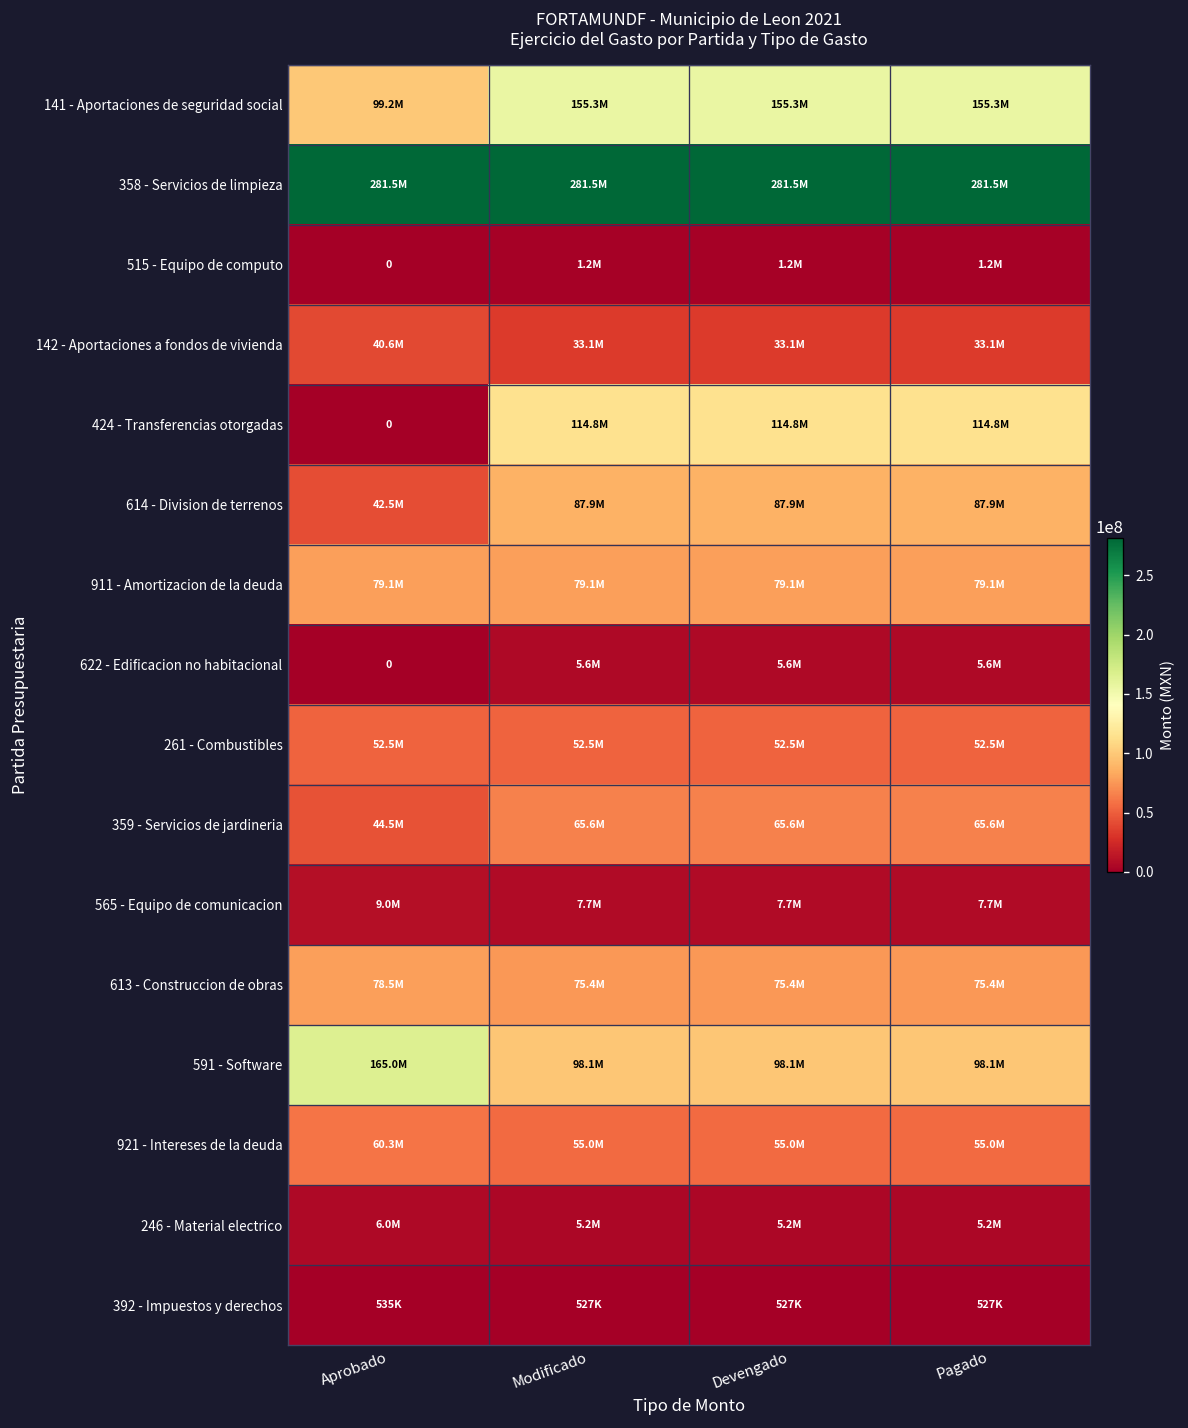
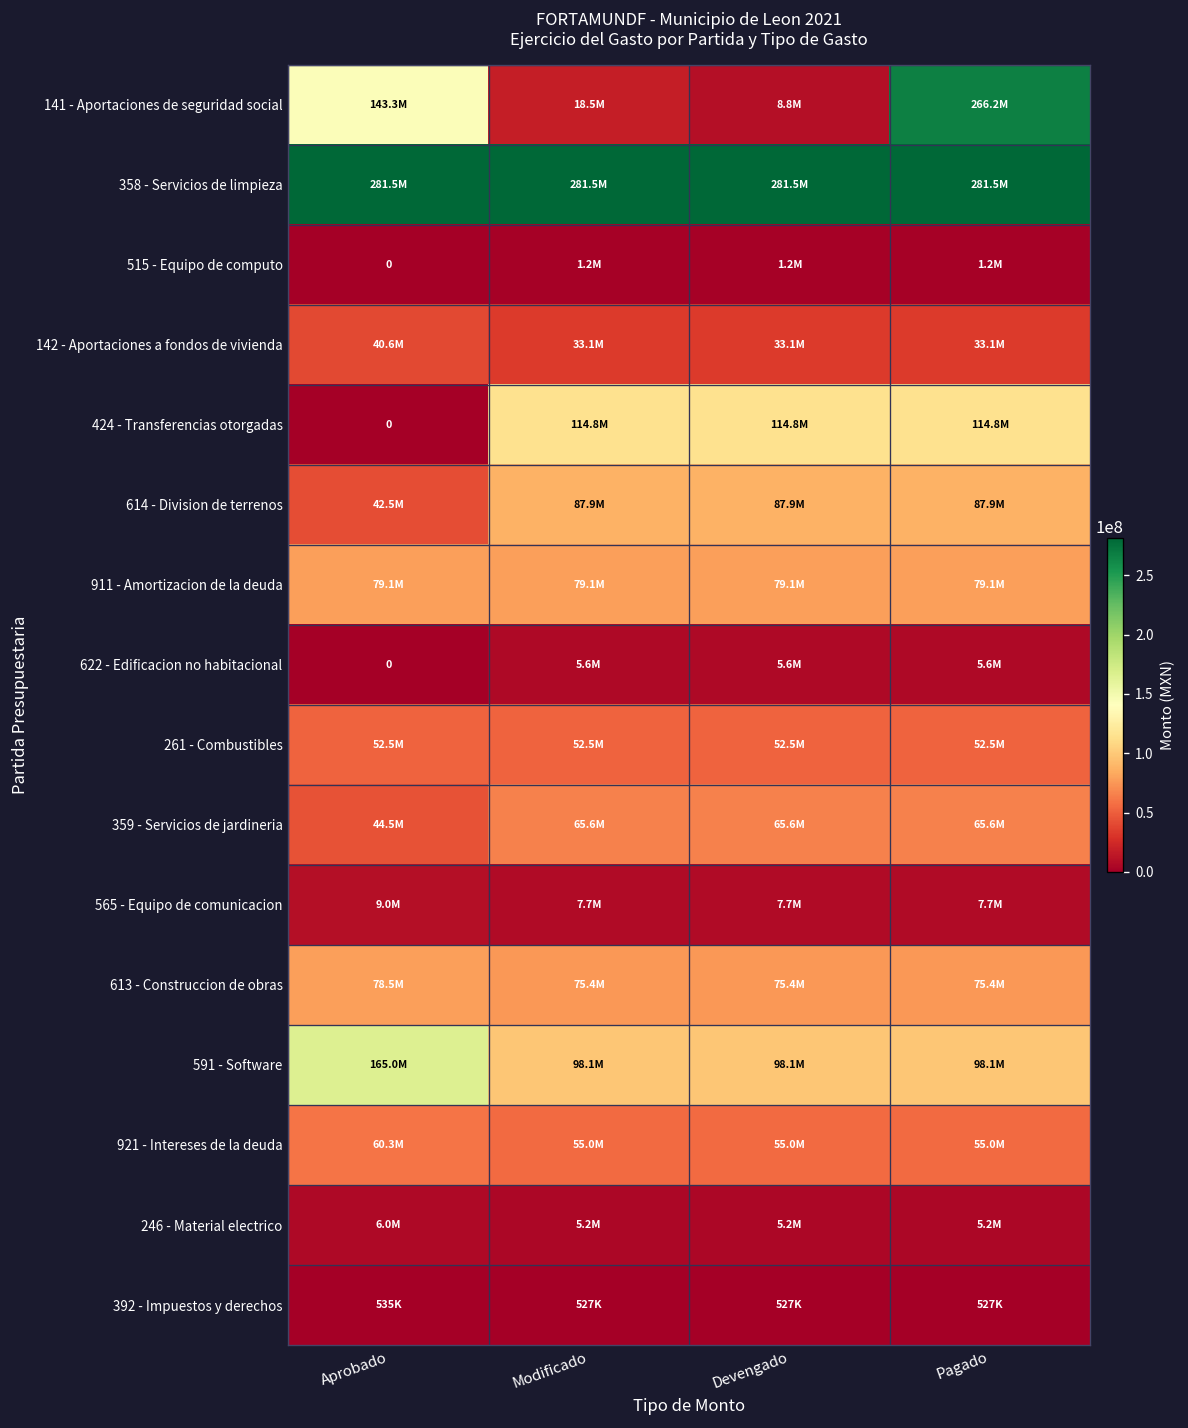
  {
    "141 - Aportaciones de seguridad social": {
-     "Aprobado": "99.2M",
-     "Modificado": "155.3M",
-     "Devengado": "155.3M",
-     "Pagado": "155.3M"
+     "Aprobado": "143.3M",
+     "Modificado": "18.5M",
+     "Devengado": "8.8M",
+     "Pagado": "266.2M"
    },
    "358 - Servicios de limpieza": {
      "Aprobado": "281.5M",
      "Modificado": "281.5M",
      "Devengado": "281.5M",
      "Pagado": "281.5M"
    },
    "515 - Equipo de computo": {
      "Aprobado": "0",
      "Modificado": "1.2M",
      "Devengado": "1.2M",
      "Pagado": "1.2M"
    },
    "142 - Aportaciones a fondos de vivienda": {
      "Aprobado": "40.6M",
      "Modificado": "33.1M",
      "Devengado": "33.1M",
      "Pagado": "33.1M"
    },
    "424 - Transferencias otorgadas": {
      "Aprobado": "0",
      "Modificado": "114.8M",
      "Devengado": "114.8M",
      "Pagado": "114.8M"
    },
    "614 - Division de terrenos": {
      "Aprobado": "42.5M",
      "Modificado": "87.9M",
      "Devengado": "87.9M",
      "Pagado": "87.9M"
    },
    "911 - Amortizacion de la deuda": {
      "Aprobado": "79.1M",
      "Modificado": "79.1M",
      "Devengado": "79.1M",
      "Pagado": "79.1M"
    },
    "622 - Edificacion no habitacional": {
      "Aprobado": "0",
      "Modificado": "5.6M",
      "Devengado": "5.6M",
      "Pagado": "5.6M"
    },
    "261 - Combustibles": {
      "Aprobado": "52.5M",
      "Modificado": "52.5M",
      "Devengado": "52.5M",
      "Pagado": "52.5M"
    },
    "359 - Servicios de jardineria": {
      "Aprobado": "44.5M",
      "Modificado": "65.6M",
      "Devengado": "65.6M",
      "Pagado": "65.6M"
    },
    "565 - Equipo de comunicacion": {
      "Aprobado": "9.0M",
      "Modificado": "7.7M",
      "Devengado": "7.7M",
      "Pagado": "7.7M"
    },
    "613 - Construccion de obras": {
      "Aprobado": "78.5M",
      "Modificado": "75.4M",
      "Devengado": "75.4M",
      "Pagado": "75.4M"
    },
    "591 - Software": {
      "Aprobado": "165.0M",
      "Modificado": "98.1M",
      "Devengado": "98.1M",
      "Pagado": "98.1M"
    },
    "921 - Intereses de la deuda": {
      "Aprobado": "60.3M",
      "Modificado": "55.0M",
      "Devengado": "55.0M",
      "Pagado": "55.0M"
    },
    "246 - Material electrico": {
      "Aprobado": "6.0M",
      "Modificado": "5.2M",
      "Devengado": "5.2M",
      "Pagado": "5.2M"
    },
    "392 - Impuestos y derechos": {
      "Aprobado": "535K",
      "Modificado": "527K",
      "Devengado": "527K",
      "Pagado": "527K"
    }
  }
